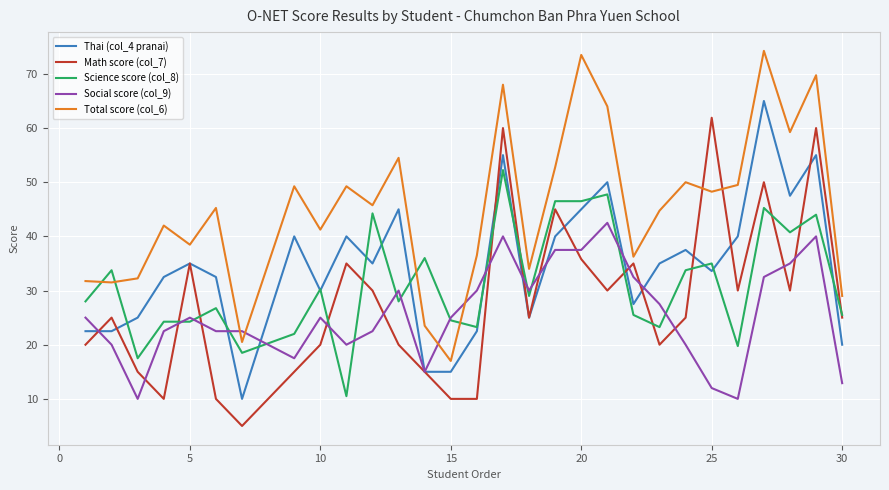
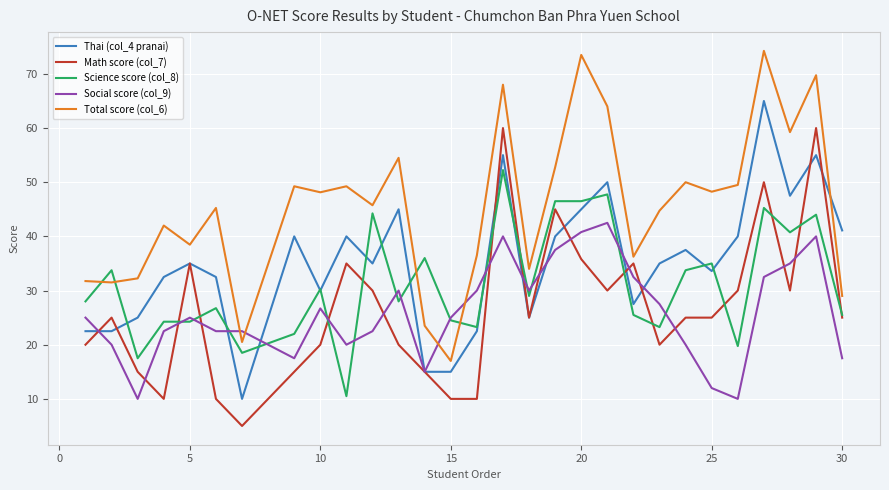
  {
    "Thai (col_4 pranai)": {
      "15": 15,
      "20": 45,
      "25": 34,
-     "30": 20
+     "30": 41
    },
    "Math score (col_7)": {
      "10": 20,
      "15": 10,
      "20": 36,
-     "25": 62,
+     "25": 25,
      "30": 25
    },
    "Science score (col_8)": {
      "5": 24,
      "15": 25,
      "20": 47,
      "25": 35,
      "30": 26
    },
    "Social score (col_9)": {
      "5": 25,
-     "10": 25,
+     "10": 27,
      "15": 25,
-     "20": 38,
+     "20": 41,
      "25": 12,
-     "30": 13
+     "30": 18
    },
    "Total score (col_6)": {
      "5": 38,
-     "10": 41,
+     "10": 48,
      "15": 17,
      "20": 74,
      "25": 48,
      "30": 29
    }
  }
